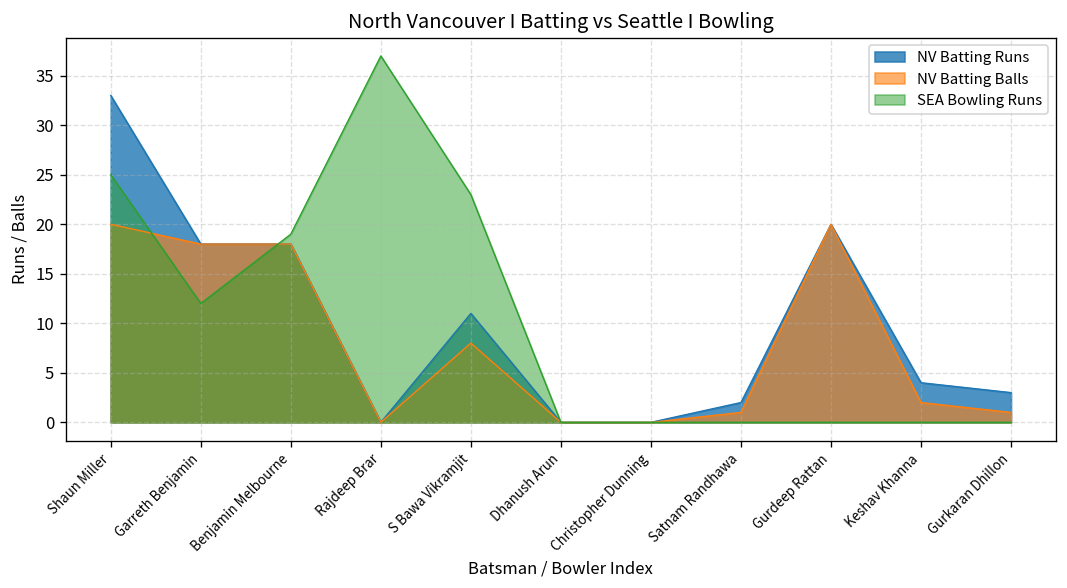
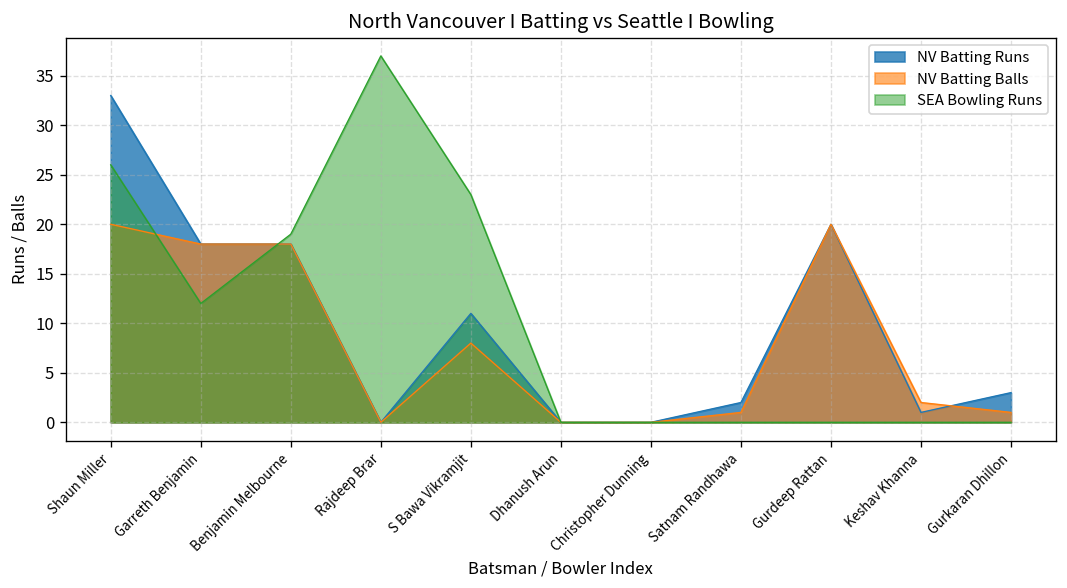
  {
    "NV Batting Runs": {
      "Shaun Miller": 33,
      "S Bawa Vikramjit": 11,
      "Satnam Randhawa": 2,
-     "Keshav Khanna": 4,
+     "Keshav Khanna": 1,
      "Gurkaran Dhillon": 3
    },
    "NV Batting Balls": {
      "Shaun Miller": 20,
      "S Bawa Vikramjit": 8,
      "Satnam Randhawa": 1,
      "Keshav Khanna": 2,
      "Gurkaran Dhillon": 1
    },
    "SEA Bowling Runs": {
-     "Shaun Miller": 25,
+     "Shaun Miller": 26,
      "Garreth Benjamin": 12,
      "Benjamin Melbourne": 19,
      "Rajdeep Brar": 37,
      "S Bawa Vikramjit": 23,
      "Satnam Randhawa": 0,
      "Gurdeep Rattan": 0,
      "Keshav Khanna": 0,
      "Gurkaran Dhillon": 0
    }
  }
